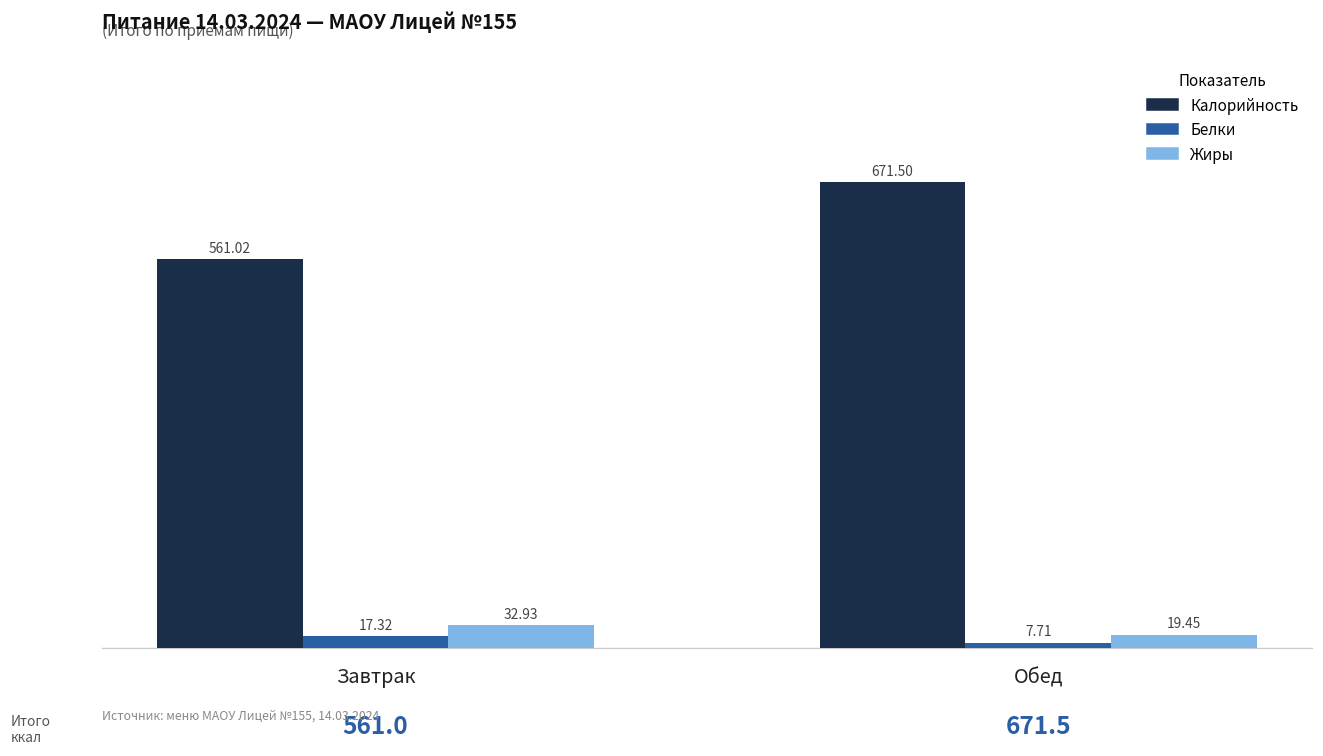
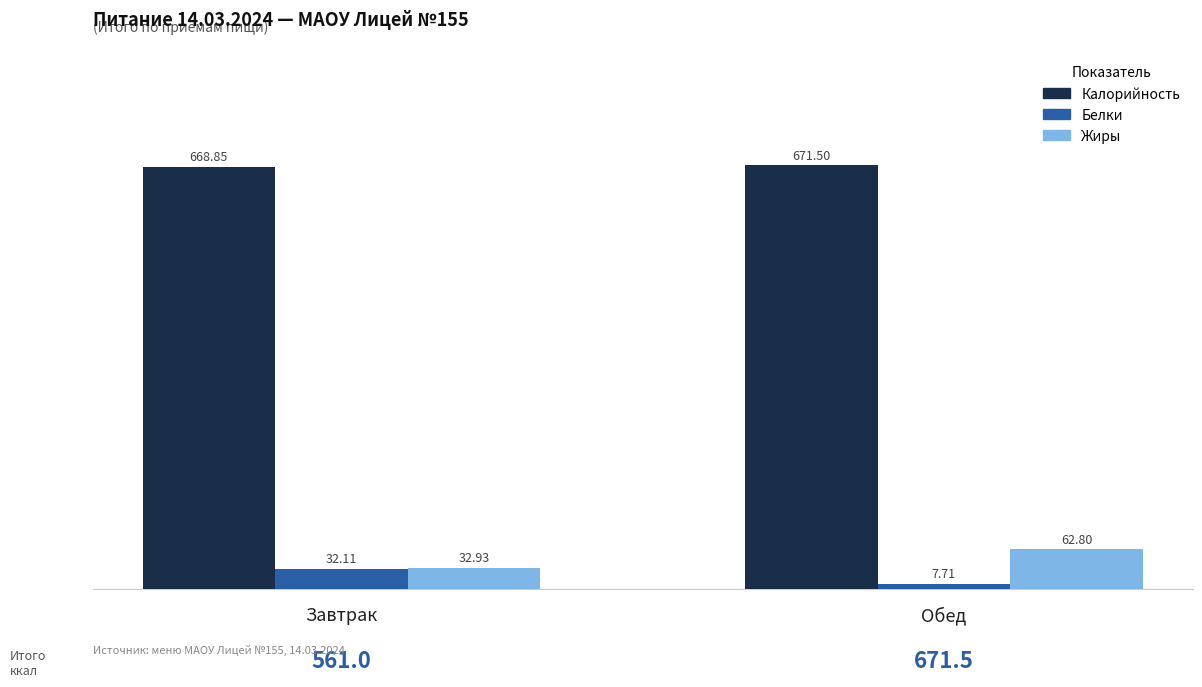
  {
    "Калорийность": {
-     "Завтрак": 561.02,
+     "Завтрак": 668.85,
      "Обед": 671.50
    },
    "Белки": {
-     "Завтрак": 17.32,
+     "Завтрак": 32.11,
      "Обед": 7.71
    },
    "Жиры": {
      "Завтрак": 32.93,
-     "Обед": 19.45
+     "Обед": 62.80
    }
  }
